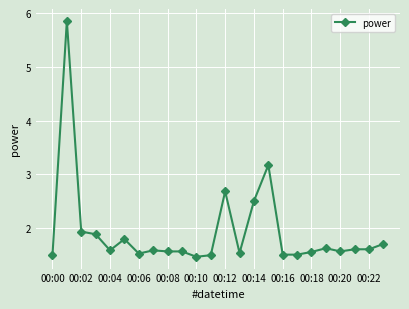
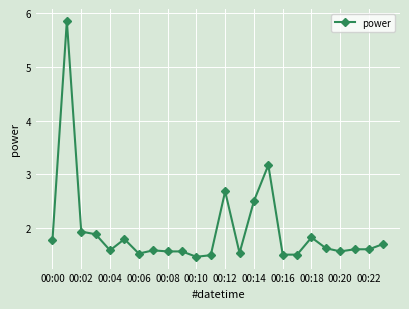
  {
-   "00:00": 1.5,
+   "00:00": 1.8,
    "00:02": 1.9,
    "00:04": 1.6,
    "00:06": 1.5,
    "00:08": 1.6,
    "00:10": 1.5,
    "00:12": 2.7,
    "00:14": 2.5,
    "00:16": 1.5,
-   "00:18": 1.6,
+   "00:18": 1.8,
    "00:20": 1.6,
    "00:22": 1.6
  }
